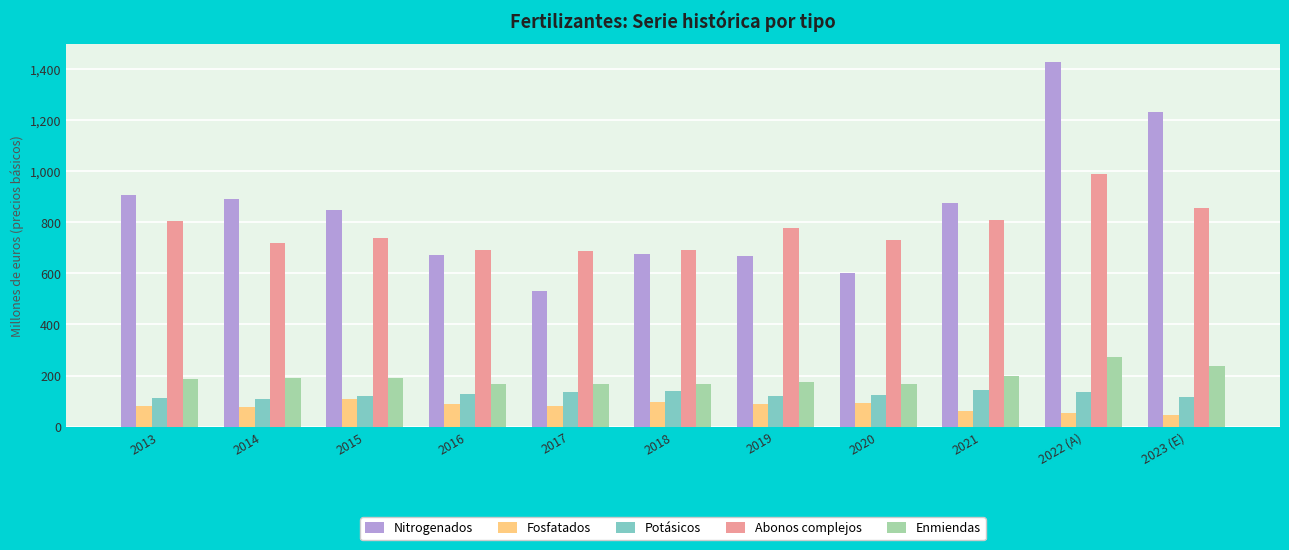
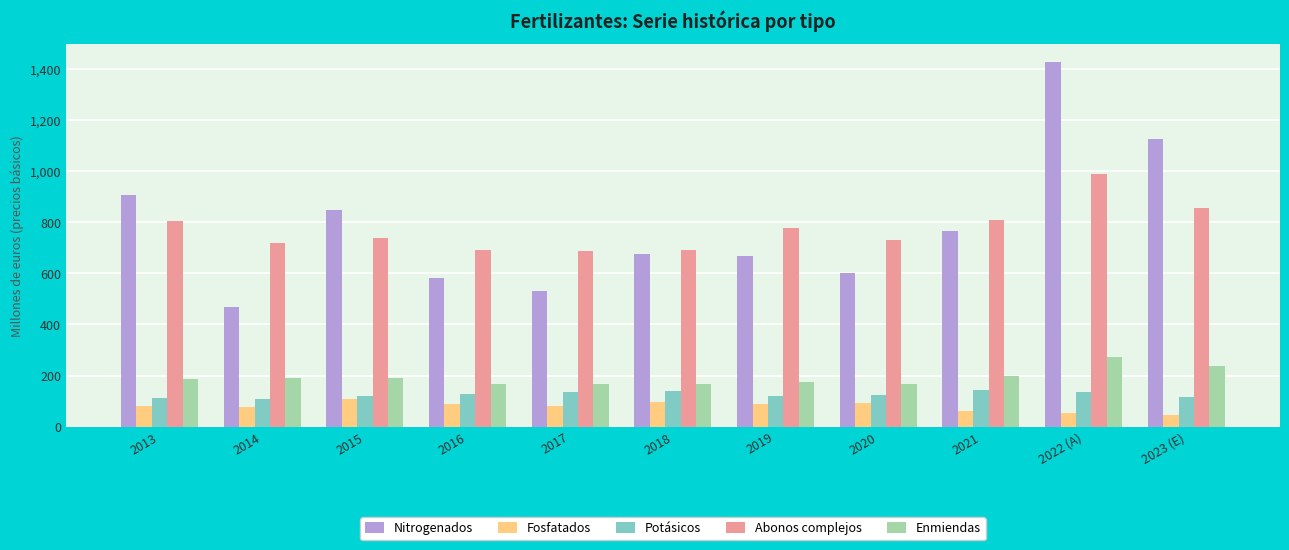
  {
    "Nitrogenados": {
      "2013": "910",
-     "2014": "890",
+     "2014": "470",
      "2015": "850",
-     "2016": "670",
+     "2016": "580",
      "2017": "530",
      "2018": "670",
      "2019": "670",
      "2020": "600",
-     "2021": "880",
+     "2021": "760",
      "2022 (A)": "1,430",
-     "2023 (E)": "1,230"
+     "2023 (E)": "1,130"
    }
  }
